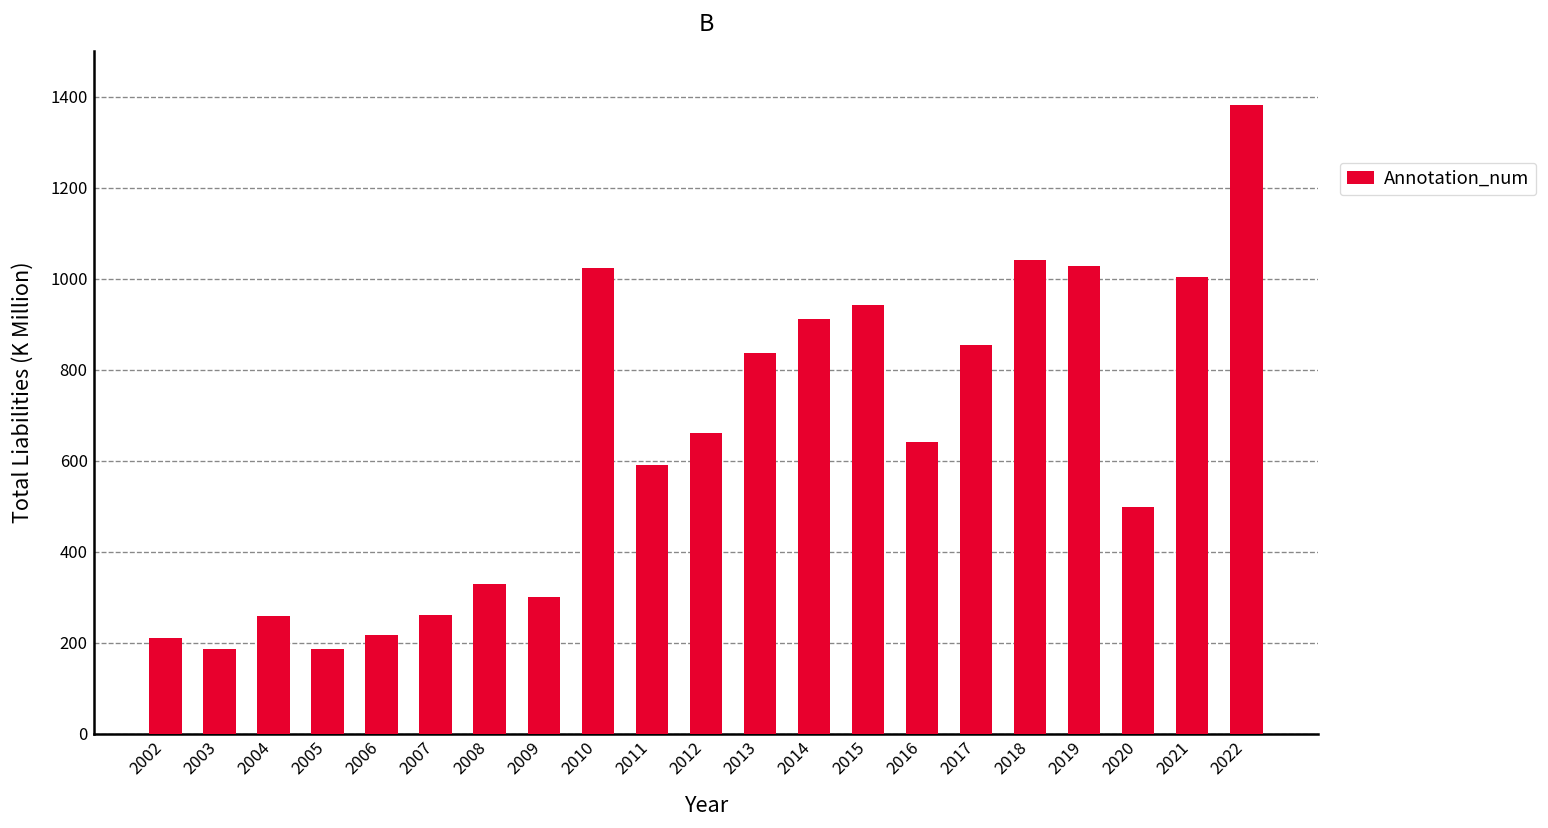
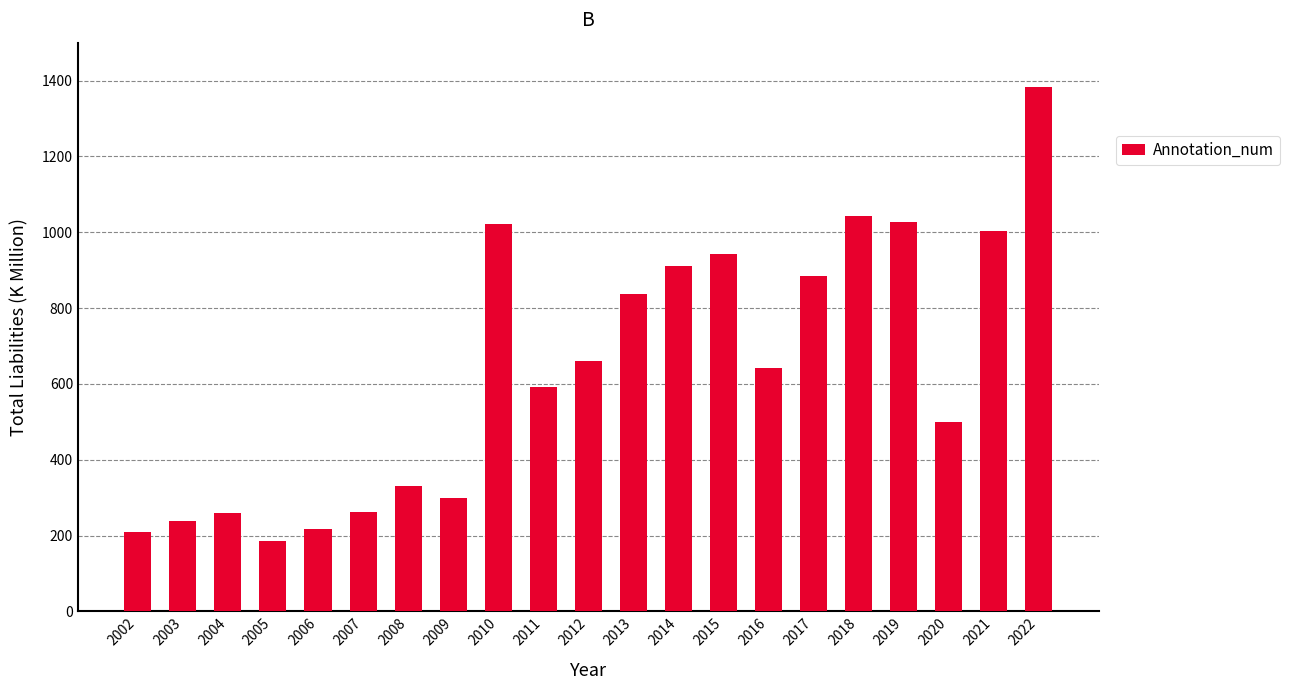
  {
    "2002": 210,
-   "2003": 190,
+   "2003": 240,
    "2004": 260,
    "2005": 190,
    "2006": 220,
    "2007": 260,
    "2008": 330,
    "2009": 300,
    "2010": 1020,
    "2011": 590,
    "2012": 660,
    "2013": 840,
    "2014": 910,
    "2015": 940,
    "2016": 640,
-   "2017": 850,
+   "2017": 880,
    "2018": 1040,
    "2019": 1030,
    "2020": 500,
    "2021": 1000,
    "2022": 1380
  }
